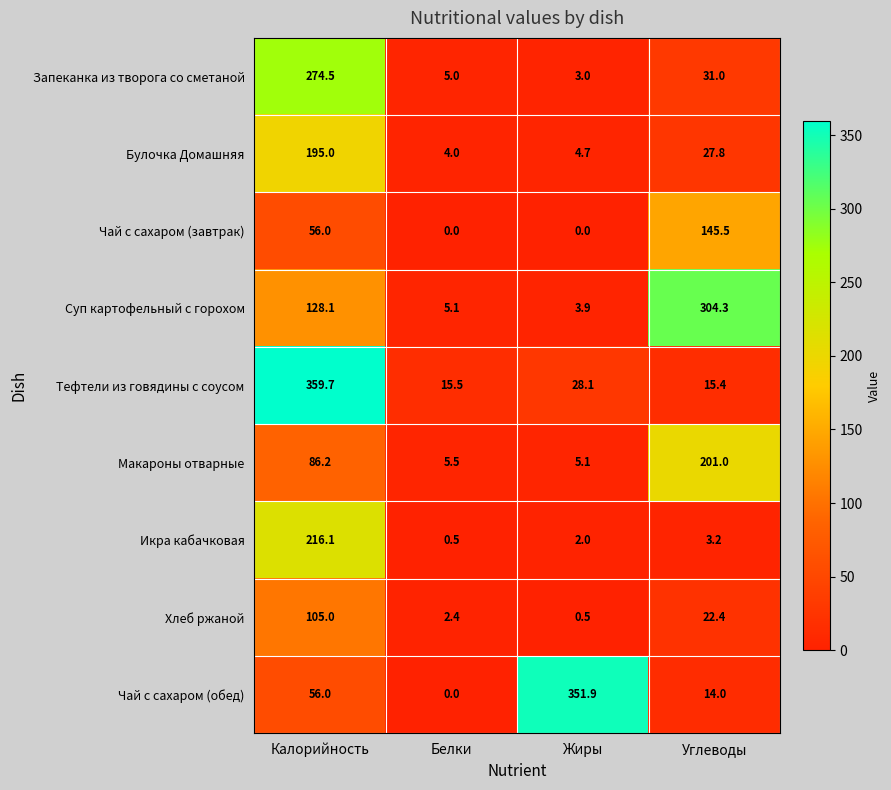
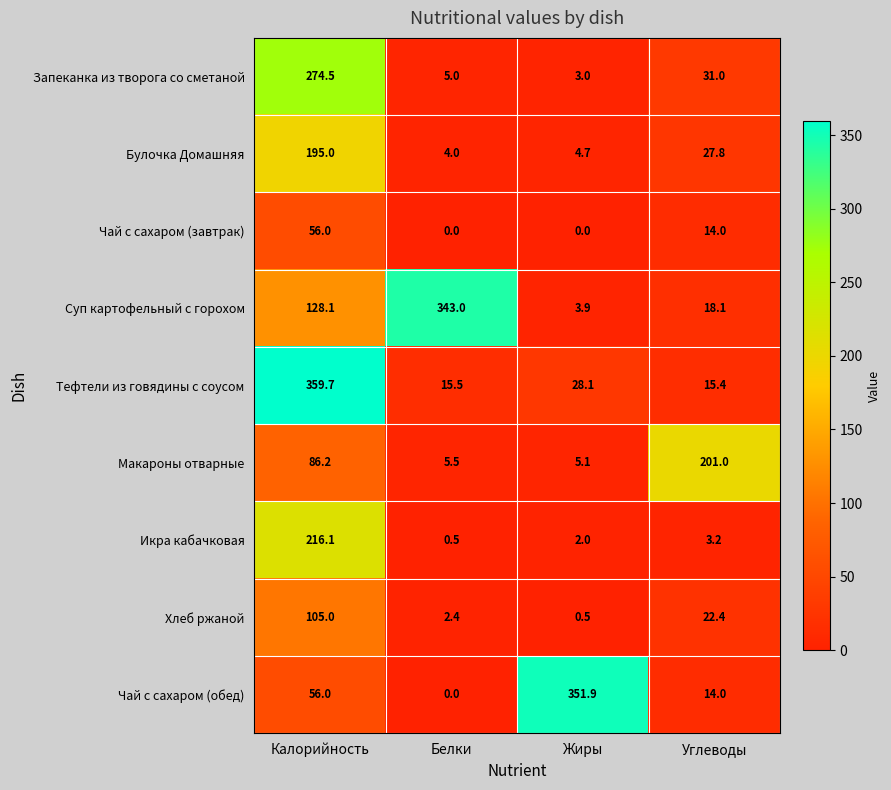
  {
    "Запеканка из творога со сметаной": {
      "Калорийность": 274.5,
      "Белки": 5.0,
      "Жиры": 3.0,
      "Углеводы": 31.0
    },
    "Булочка Домашняя": {
      "Калорийность": 195.0,
      "Белки": 4.0,
      "Жиры": 4.7,
      "Углеводы": 27.8
    },
    "Чай с сахаром (завтрак)": {
      "Калорийность": 56.0,
      "Белки": 0.0,
      "Жиры": 0.0,
-     "Углеводы": 145.5
+     "Углеводы": 14.0
    },
    "Суп картофельный с горохом": {
      "Калорийность": 128.1,
-     "Белки": 5.1,
+     "Белки": 343.0,
      "Жиры": 3.9,
-     "Углеводы": 304.3
+     "Углеводы": 18.1
    },
    "Тефтели из говядины с соусом": {
      "Калорийность": 359.7,
      "Белки": 15.5,
      "Жиры": 28.1,
      "Углеводы": 15.4
    },
    "Макароны отварные": {
      "Калорийность": 86.2,
      "Белки": 5.5,
      "Жиры": 5.1,
      "Углеводы": 201.0
    },
    "Икра кабачковая": {
      "Калорийность": 216.1,
      "Белки": 0.5,
      "Жиры": 2.0,
      "Углеводы": 3.2
    },
    "Хлеб ржаной": {
      "Калорийность": 105.0,
      "Белки": 2.4,
      "Жиры": 0.5,
      "Углеводы": 22.4
    },
    "Чай с сахаром (обед)": {
      "Калорийность": 56.0,
      "Белки": 0.0,
      "Жиры": 351.9,
      "Углеводы": 14.0
    }
  }
